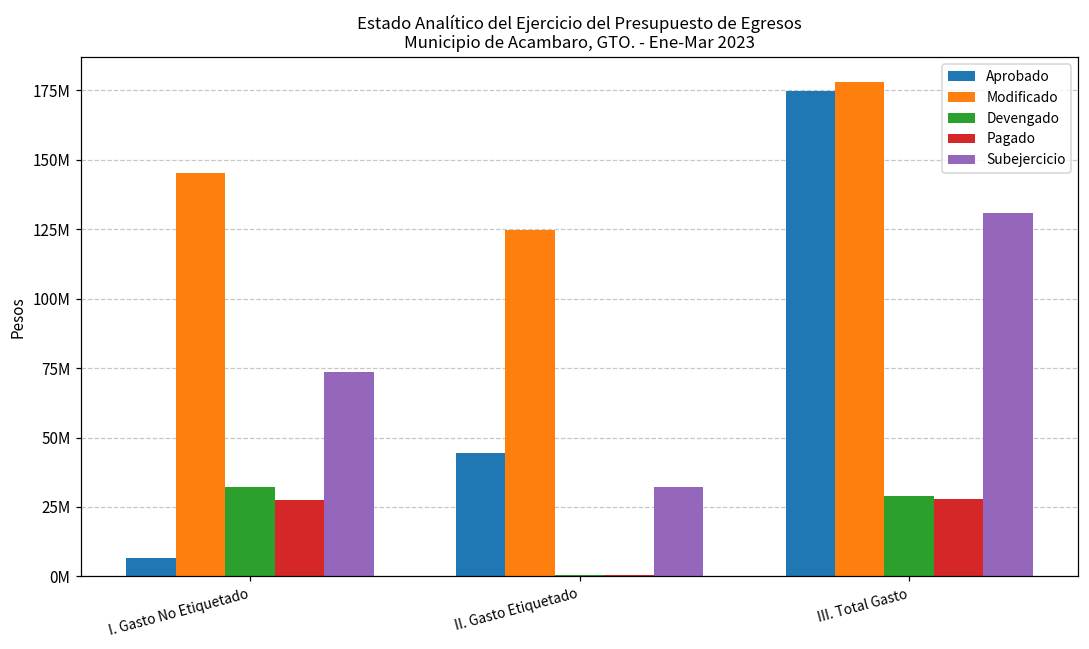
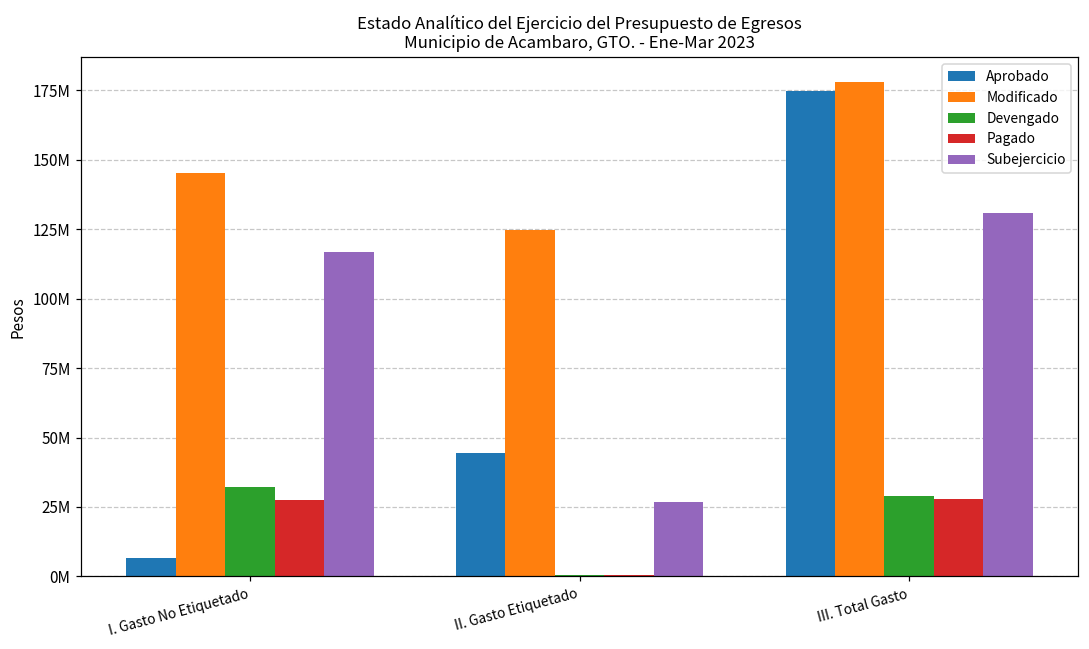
  {
    "Aprobado": {
      "I. Gasto No Etiquetado": 7000000,
      "II. Gasto Etiquetado": 44000000,
      "III. Total Gasto": 175000000
    },
    "Modificado": {
      "I. Gasto No Etiquetado": 145000000,
      "II. Gasto Etiquetado": 125000000,
      "III. Total Gasto": 178000000
    },
    "Devengado": {
      "I. Gasto No Etiquetado": 32000000,
      "III. Total Gasto": 29000000
    },
    "Pagado": {
      "I. Gasto No Etiquetado": 28000000,
      "III. Total Gasto": 28000000
    },
    "Subejercicio": {
-     "I. Gasto No Etiquetado": 74000000,
-     "II. Gasto Etiquetado": 32000000,
+     "I. Gasto No Etiquetado": 117000000,
+     "II. Gasto Etiquetado": 27000000,
      "III. Total Gasto": 131000000
    }
  }
